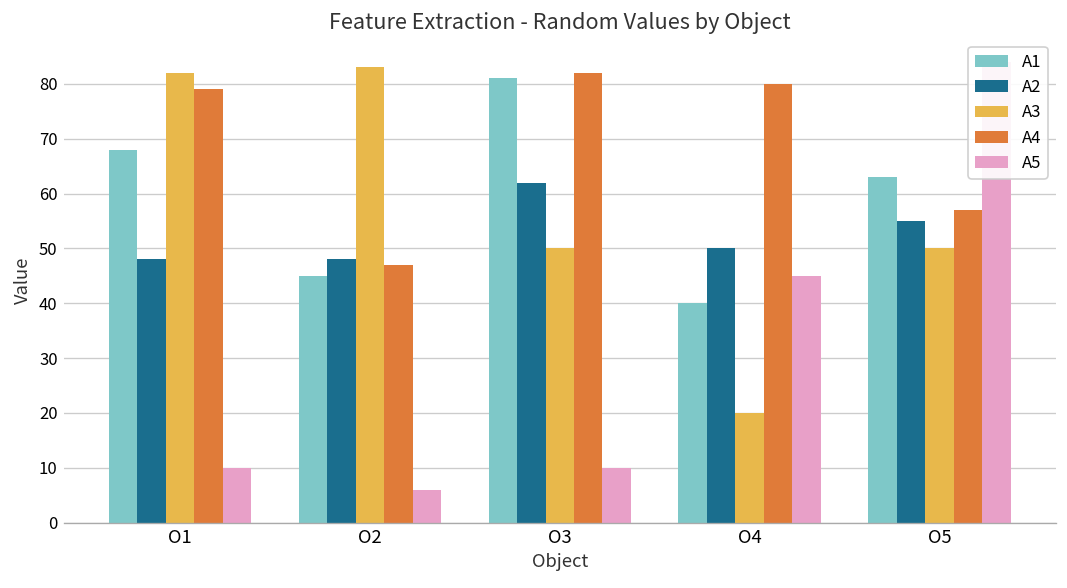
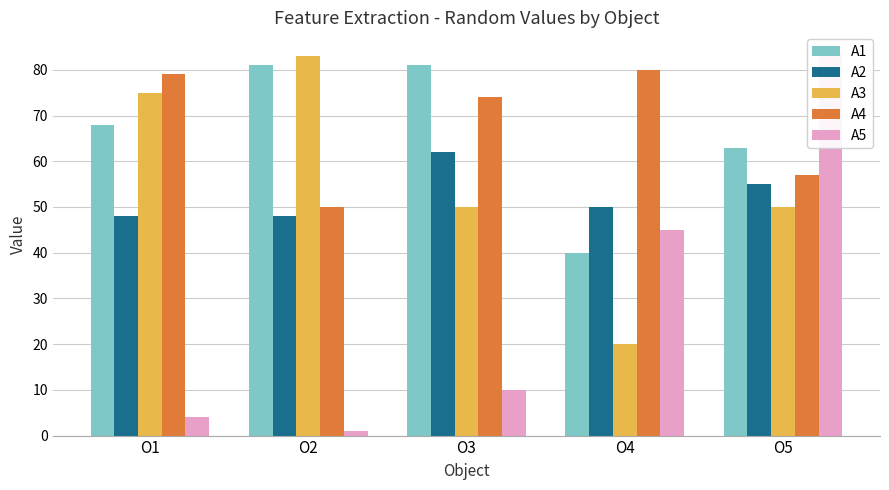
  {
    "A1": {
      "O1": 68,
-     "O2": 45,
+     "O2": 81,
      "O3": 81,
      "O4": 40,
      "O5": 63
    },
    "A2": {
      "O1": 48,
      "O2": 48,
      "O3": 62,
      "O4": 50,
      "O5": 55
    },
    "A3": {
-     "O1": 82,
+     "O1": 75,
      "O2": 83,
      "O3": 50,
      "O4": 20,
      "O5": 50
    },
    "A4": {
      "O1": 79,
-     "O2": 47,
-     "O3": 82,
+     "O2": 50,
+     "O3": 74,
      "O4": 80,
      "O5": 57
    },
    "A5": {
-     "O1": 10,
-     "O2": 6,
+     "O1": 4,
+     "O2": 1,
      "O3": 10,
      "O4": 45
    }
  }
